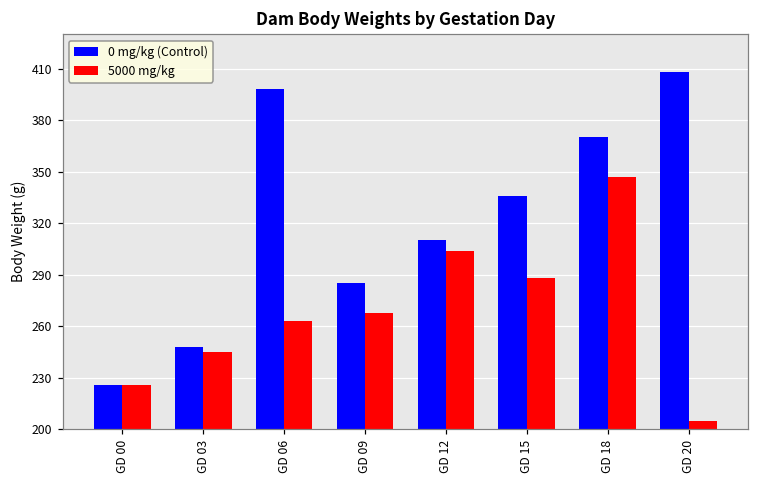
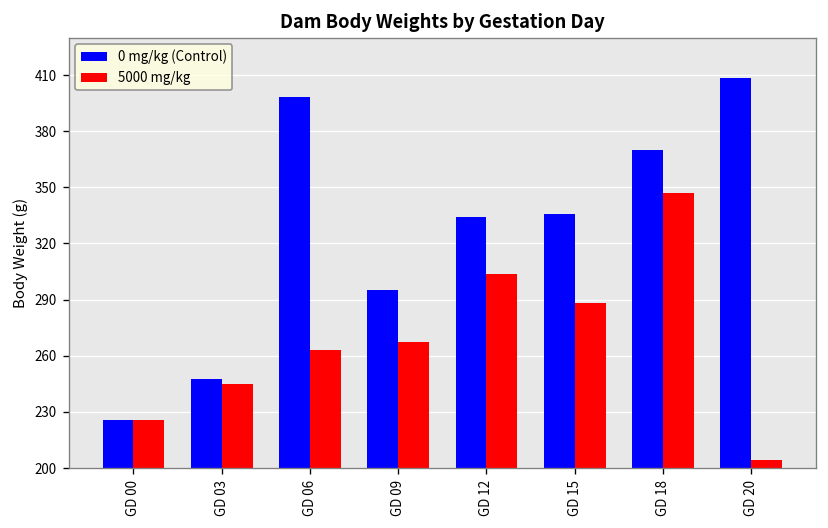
  {
    "0 mg/kg (Control)": {
      "GD 00": 226,
      "GD 03": 248,
      "GD 06": 398,
-     "GD 09": 285,
-     "GD 12": 310,
+     "GD 09": 295,
+     "GD 12": 334,
      "GD 15": 336,
      "GD 18": 370,
      "GD 20": 408
    },
    "5000 mg/kg": {
      "GD 00": 226,
      "GD 03": 245,
      "GD 06": 263,
      "GD 09": 268,
      "GD 12": 304,
      "GD 15": 288,
      "GD 18": 347,
      "GD 20": 204
    }
  }
